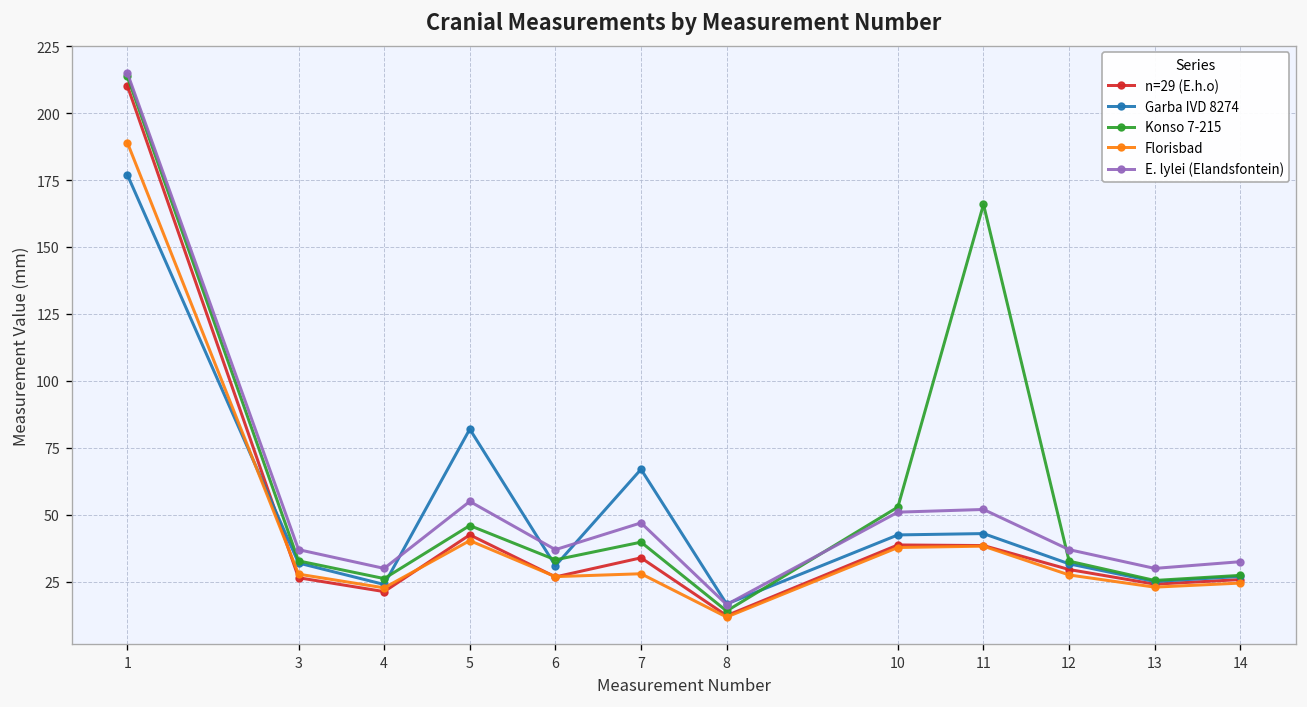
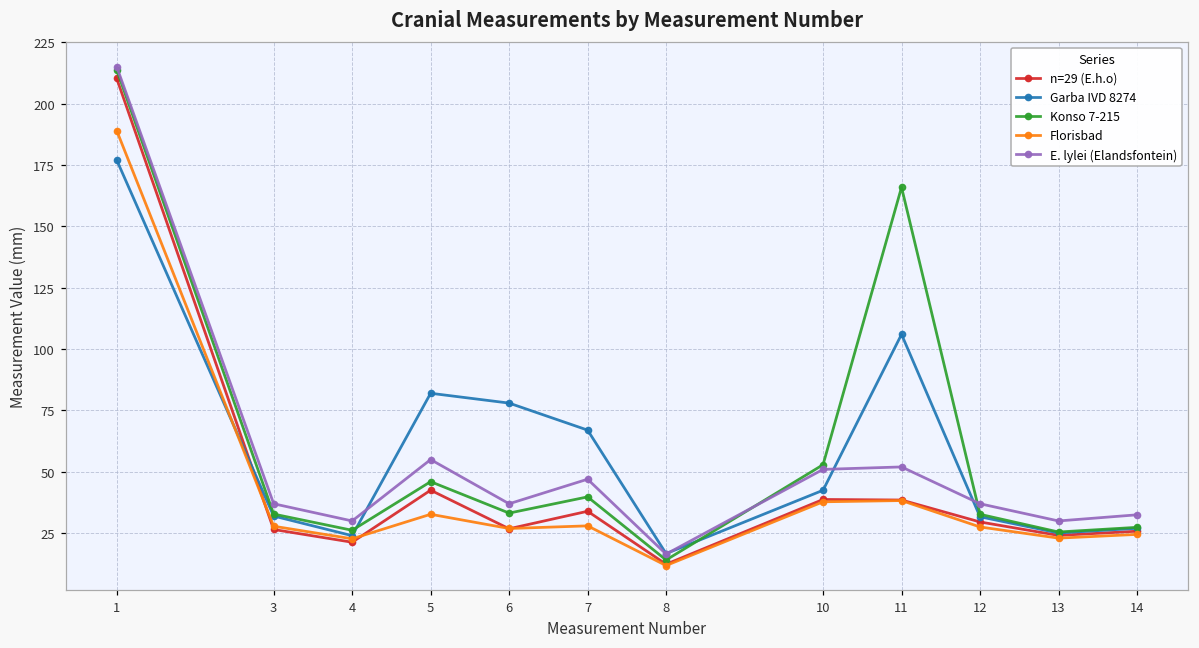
  {
    "n=29 (E.h.o)": {
      "1": 210,
      "3": 27,
      "4": 21,
      "5": 43,
      "7": 34,
      "12": 30,
      "14": 26
    },
    "Garba IVD 8274": {
      "1": 177,
      "4": 24,
      "5": 82,
-     "6": 31,
+     "6": 78,
      "7": 67,
      "10": 43,
-     "11": 43
+     "11": 106
    },
    "Konso 7-215": {
      "1": 214,
      "4": 26,
      "5": 46,
      "6": 33,
      "7": 40,
      "8": 14,
      "10": 53,
      "11": 166
    },
    "Florisbad": {
      "1": 189,
      "3": 28,
      "4": 23,
-     "5": 40,
+     "5": 33,
      "7": 28,
      "12": 28,
      "14": 25
    },
    "E. lylei (Elandsfontein)": {
      "1": 215,
      "3": 37,
      "4": 30,
      "5": 55,
      "6": 37,
      "7": 47,
      "10": 51,
      "11": 52,
      "12": 37,
      "13": 30,
      "14": 33
    }
  }
